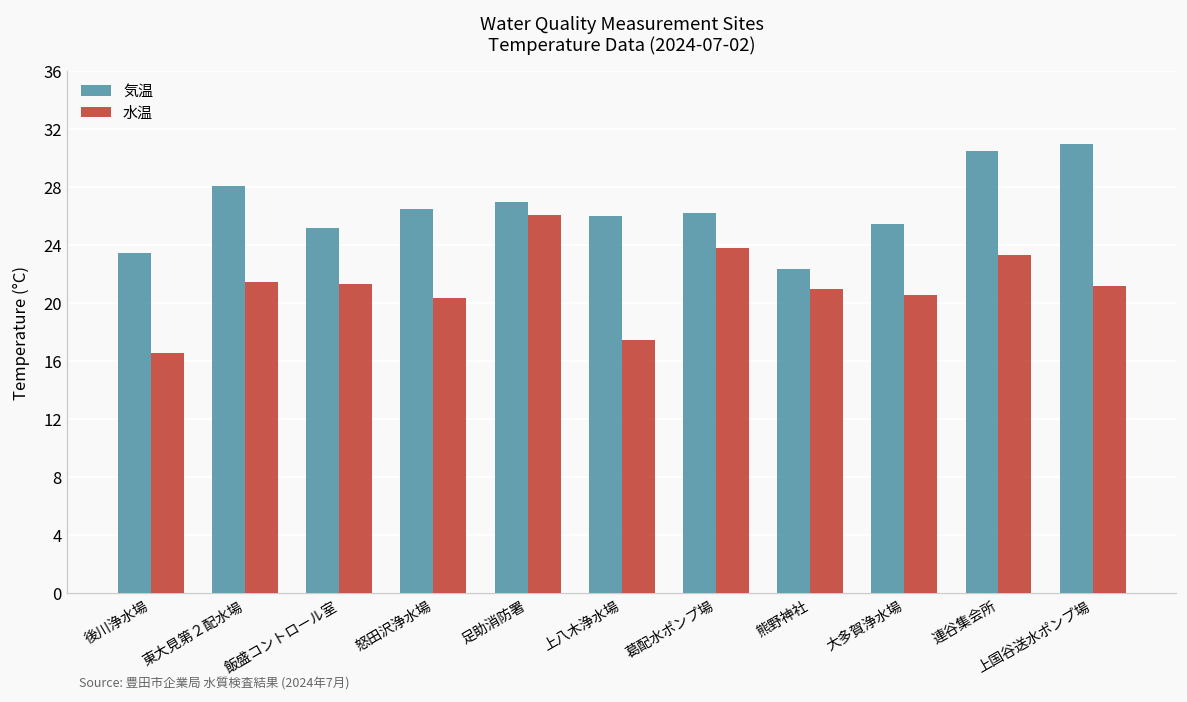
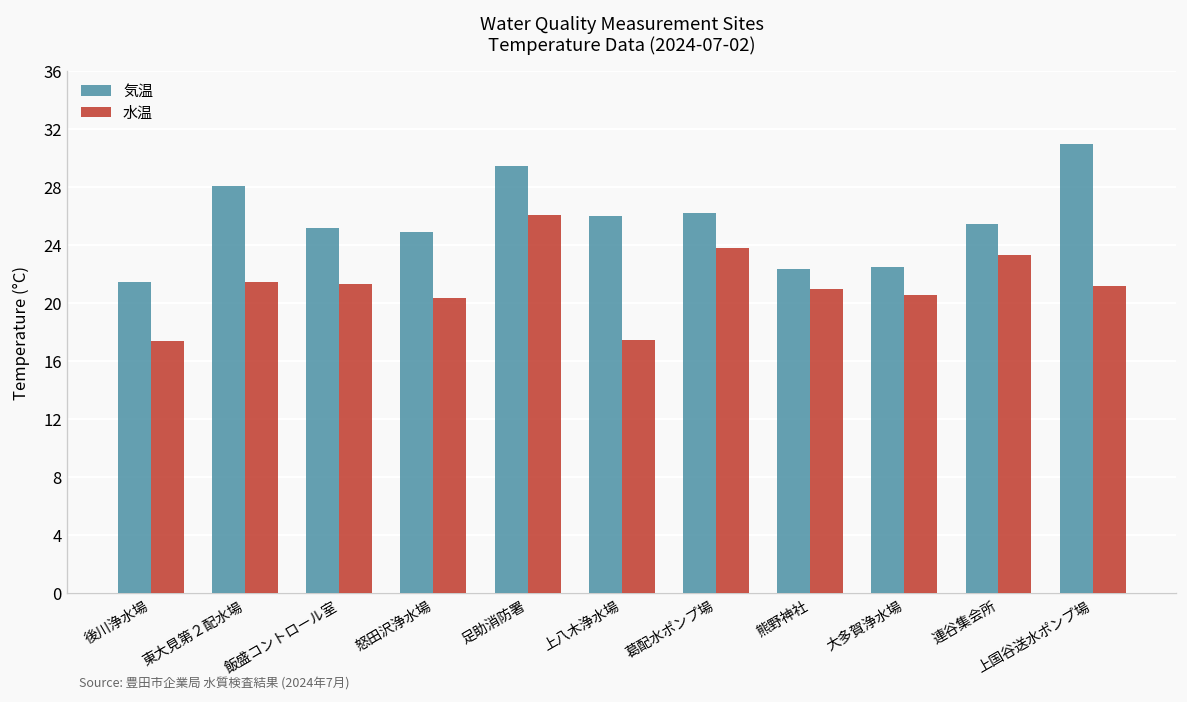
  {
    "気温": {
-     "後川浄水場": 23.5,
+     "後川浄水場": 21.5,
      "東大見第２配水場": 28.1,
      "飯盛コントロール室": 25.2,
-     "怒田沢浄水場": 26.5,
-     "足助消防署": 27.0,
+     "怒田沢浄水場": 24.9,
+     "足助消防署": 29.5,
      "上八木浄水場": 26.0,
      "葛配水ポンプ場": 26.2,
      "熊野神社": 22.4,
-     "大多賀浄水場": 25.5,
-     "連谷集会所": 30.5,
+     "大多賀浄水場": 22.5,
+     "連谷集会所": 25.5,
      "上国谷送水ポンプ場": 31.0
    },
    "水温": {
-     "後川浄水場": 16.6,
+     "後川浄水場": 17.4,
      "東大見第２配水場": 21.5,
      "飯盛コントロール室": 21.3,
      "怒田沢浄水場": 20.4,
      "足助消防署": 26.1,
      "上八木浄水場": 17.5,
      "葛配水ポンプ場": 23.8,
      "熊野神社": 21.0,
      "大多賀浄水場": 20.6,
      "連谷集会所": 23.3,
      "上国谷送水ポンプ場": 21.2
    }
  }
